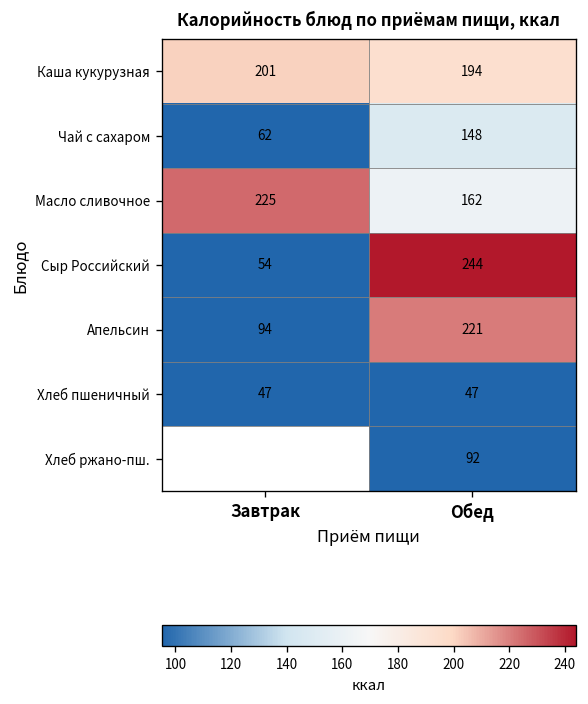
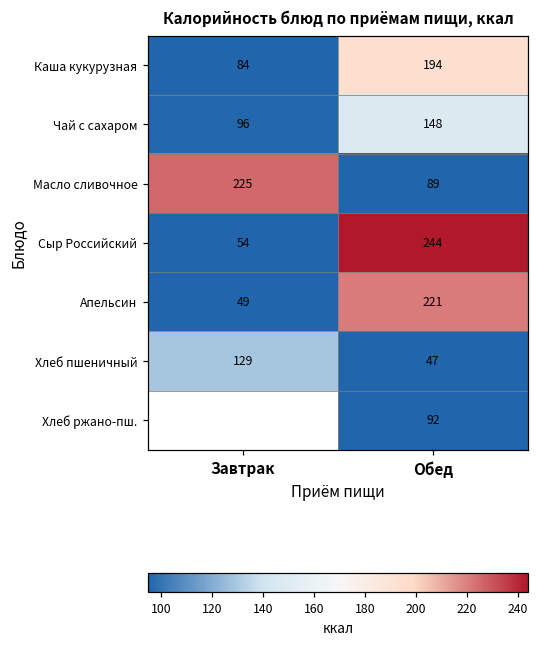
  {
    "Каша кукурузная": {
-     "Завтрак": 201,
+     "Завтрак": 84,
      "Обед": 194
    },
    "Чай с сахаром": {
-     "Завтрак": 62,
+     "Завтрак": 96,
      "Обед": 148
    },
    "Масло сливочное": {
      "Завтрак": 225,
-     "Обед": 162
+     "Обед": 89
    },
    "Сыр Российский": {
      "Завтрак": 54,
      "Обед": 244
    },
    "Апельсин": {
-     "Завтрак": 94,
+     "Завтрак": 49,
      "Обед": 221
    },
    "Хлеб пшеничный": {
-     "Завтрак": 47,
+     "Завтрак": 129,
      "Обед": 47
    },
    "Хлеб ржано-пш.": {
      "Обед": 92
    }
  }
